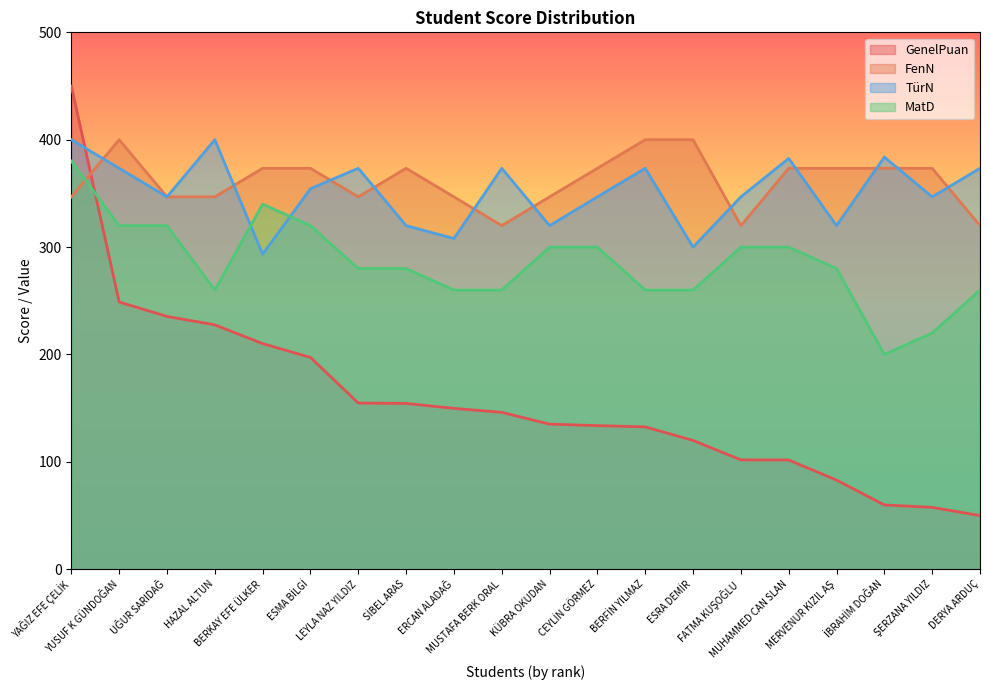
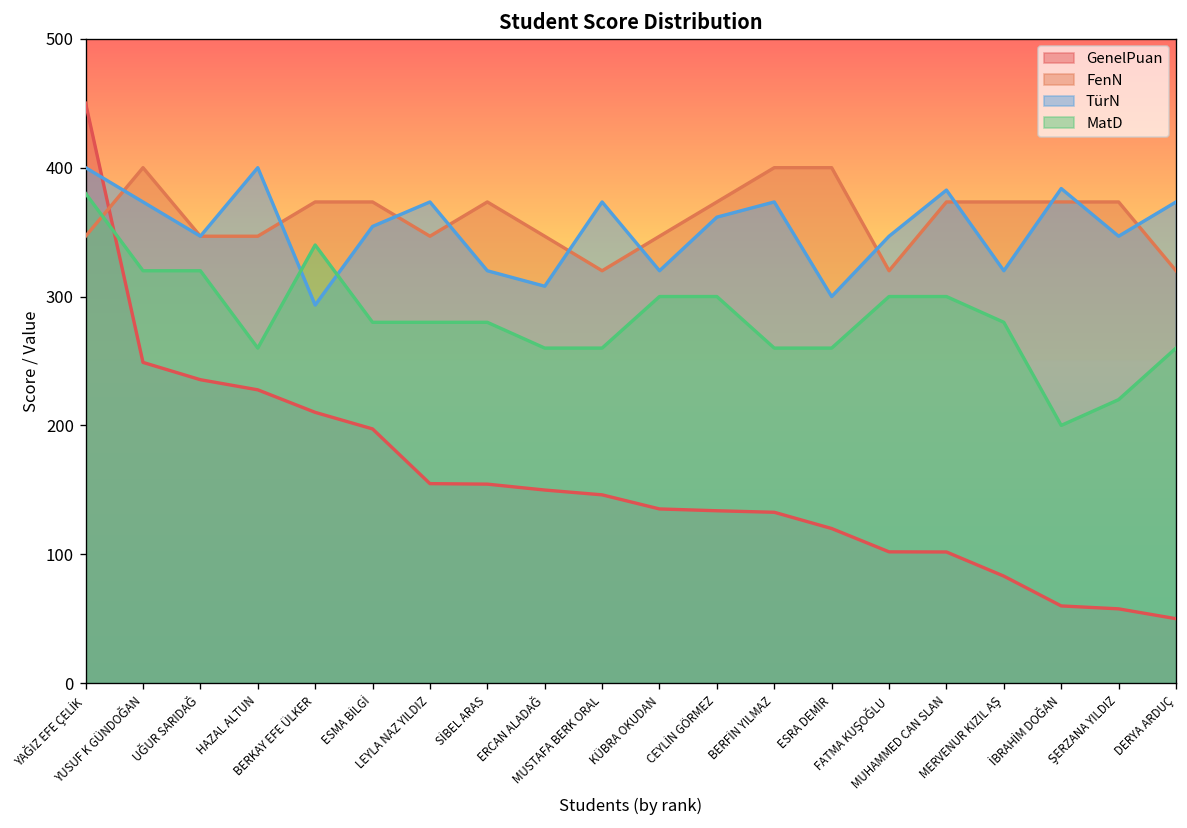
  {
    "TürN": {
      "YAĞIZ EFE ÇELİK": 400,
      "YUSUF K GÜNDOĞAN": 373,
      "HAZAL ALTUN": 400,
      "BERKAY EFE ÜLKER": 293,
      "ESMA BİLGİ": 354,
      "LEYLA NAZ YILDIZ": 373,
      "SİBEL ARAS": 320,
      "ERCAN ALADAĞ": 308,
      "MUSTAFA BERK ORAL": 373,
      "KÜBRA OKUDAN": 320,
-     "CEYLİN GÖRMEZ": 347,
+     "CEYLİN GÖRMEZ": 362,
      "BERFİN YILMAZ": 373,
      "ESRA DEMİR": 300,
      "FATMA KUŞOĞLU": 347,
      "MUHAMMED CAN SLAN": 383,
      "MERVENUR KIZIL AŞ": 320,
      "İBRAHİM DOĞAN": 384,
      "ŞERZANA YILDIZ": 347,
      "DERYA ARDUÇ": 373
    },
    "MatD": {
      "YAĞIZ EFE ÇELİK": 380,
      "YUSUF K GÜNDOĞAN": 320,
      "UĞUR SARIDAĞ": 320,
      "HAZAL ALTUN": 260,
      "BERKAY EFE ÜLKER": 340,
-     "ESMA BİLGİ": 320,
+     "ESMA BİLGİ": 280,
      "LEYLA NAZ YILDIZ": 280,
      "SİBEL ARAS": 280,
      "ERCAN ALADAĞ": 260,
      "MUSTAFA BERK ORAL": 260,
      "KÜBRA OKUDAN": 300,
      "CEYLİN GÖRMEZ": 300,
      "BERFİN YILMAZ": 260,
      "ESRA DEMİR": 260,
      "FATMA KUŞOĞLU": 300,
      "MUHAMMED CAN SLAN": 300,
      "MERVENUR KIZIL AŞ": 280,
      "İBRAHİM DOĞAN": 200,
      "ŞERZANA YILDIZ": 220,
      "DERYA ARDUÇ": 260
    }
  }
